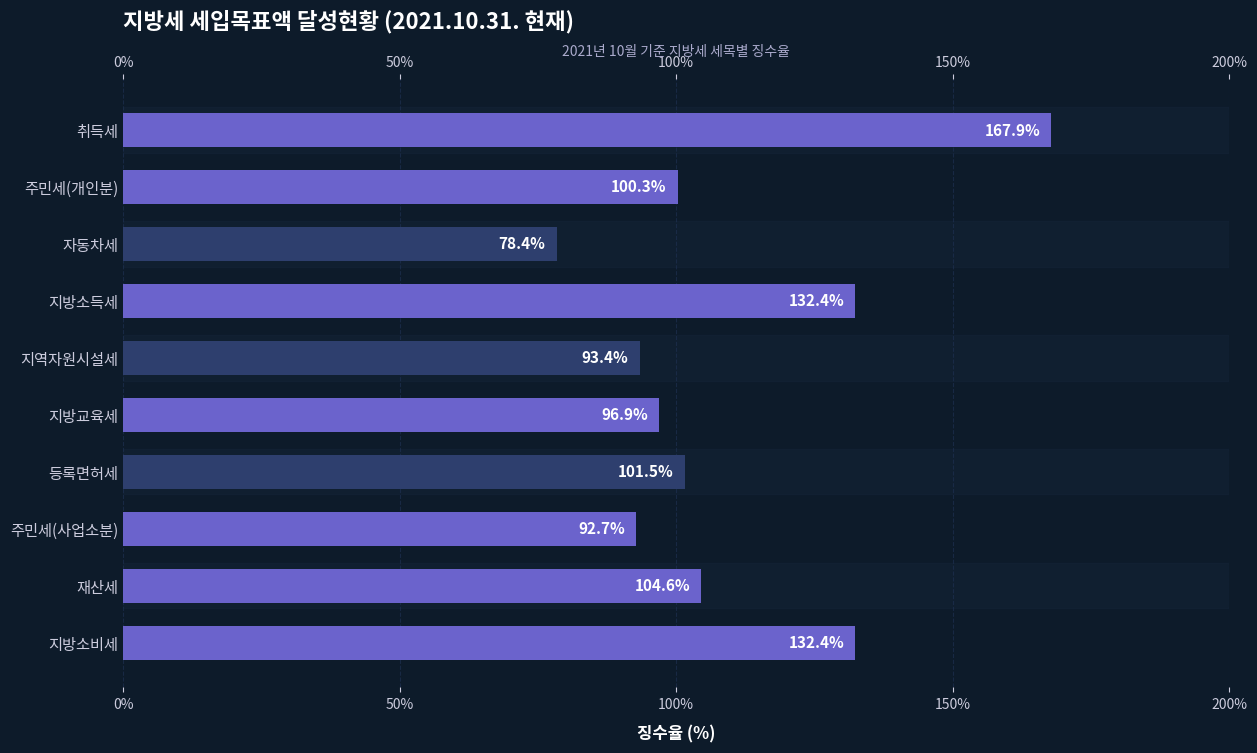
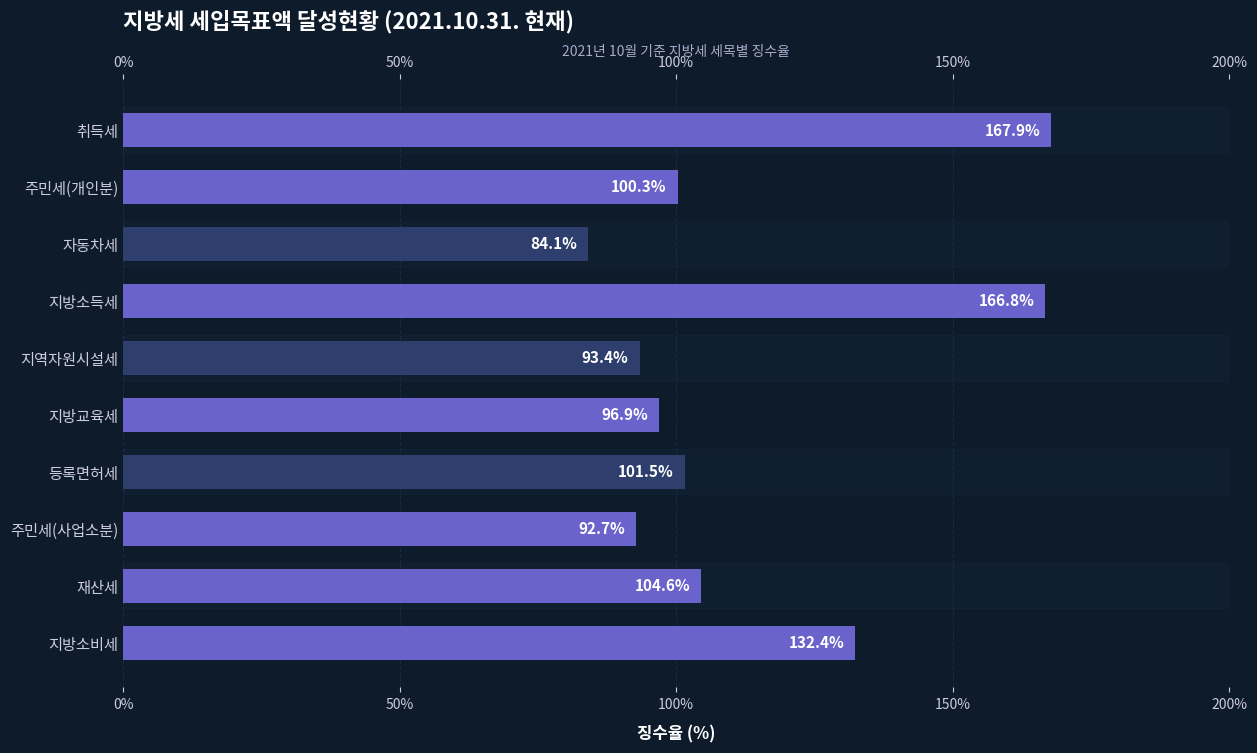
  {
    "취득세": "167.9%",
    "주민세(개인분)": "100.3%",
-   "자동차세": "78.4%",
-   "지방소득세": "132.4%",
+   "자동차세": "84.1%",
+   "지방소득세": "166.8%",
    "지역자원시설세": "93.4%",
    "지방교육세": "96.9%",
    "등록면허세": "101.5%",
    "주민세(사업소분)": "92.7%",
    "재산세": "104.6%",
    "지방소비세": "132.4%"
  }
